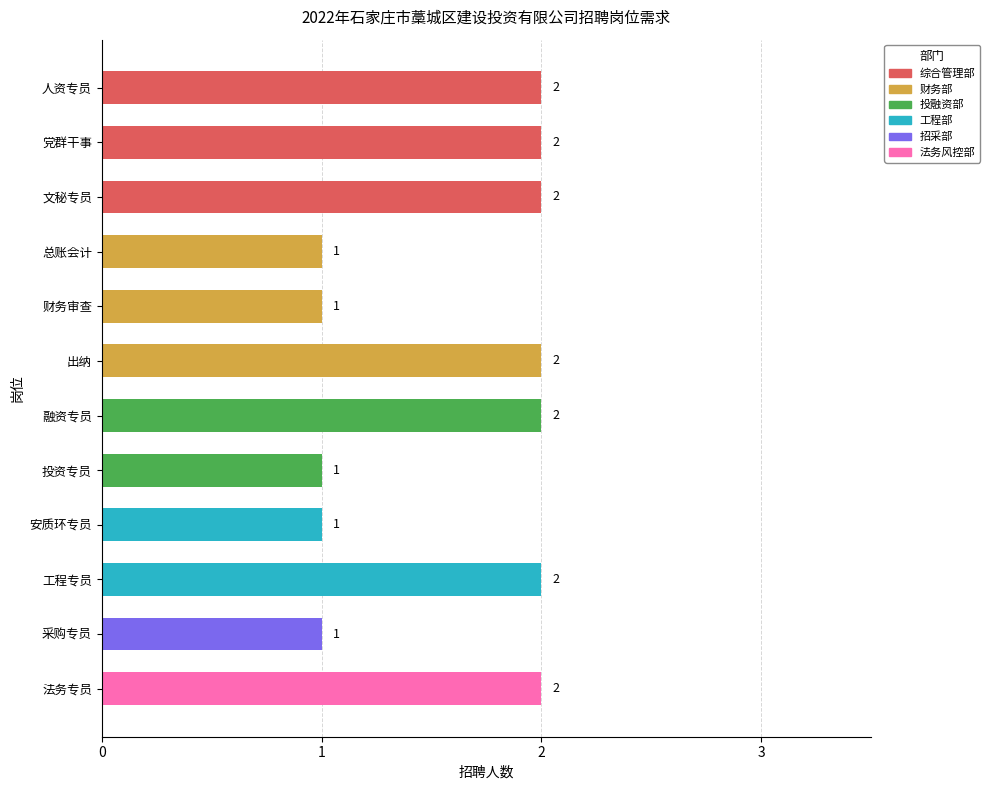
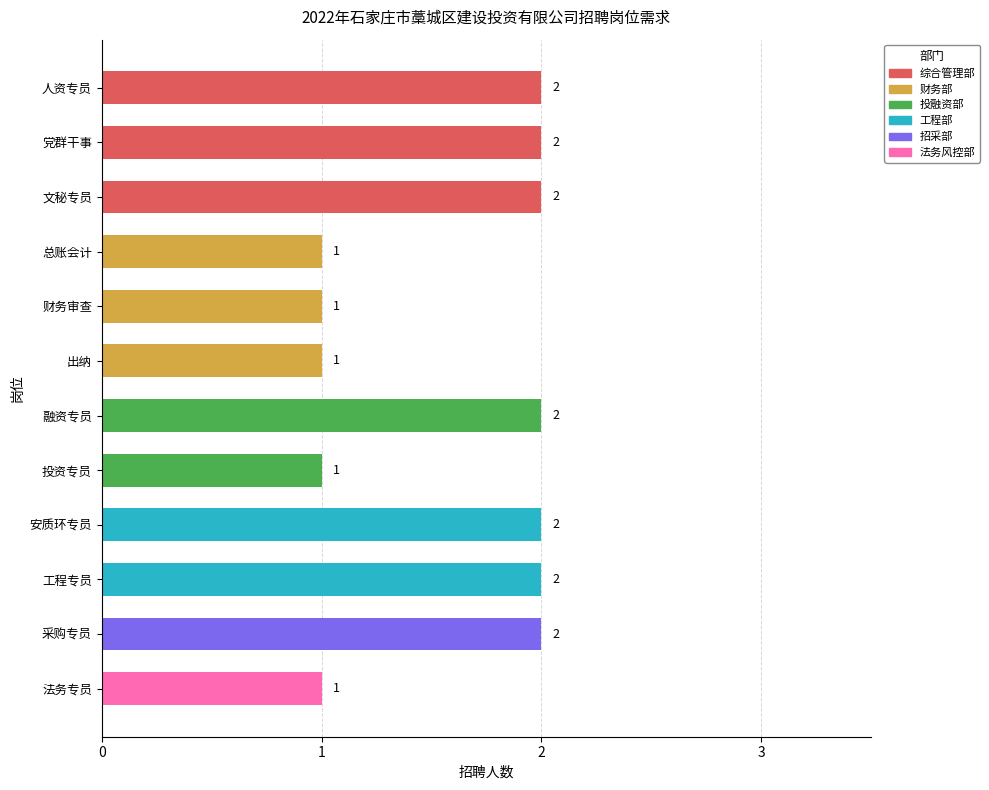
  {
    "人资专员": 2,
    "党群干事": 2,
    "文秘专员": 2,
    "总账会计": 1,
    "财务审查": 1,
-   "出纳": 2,
+   "出纳": 1,
    "融资专员": 2,
    "投资专员": 1,
-   "安质环专员": 1,
+   "安质环专员": 2,
    "工程专员": 2,
-   "采购专员": 1,
-   "法务专员": 2
+   "采购专员": 2,
+   "法务专员": 1
  }
